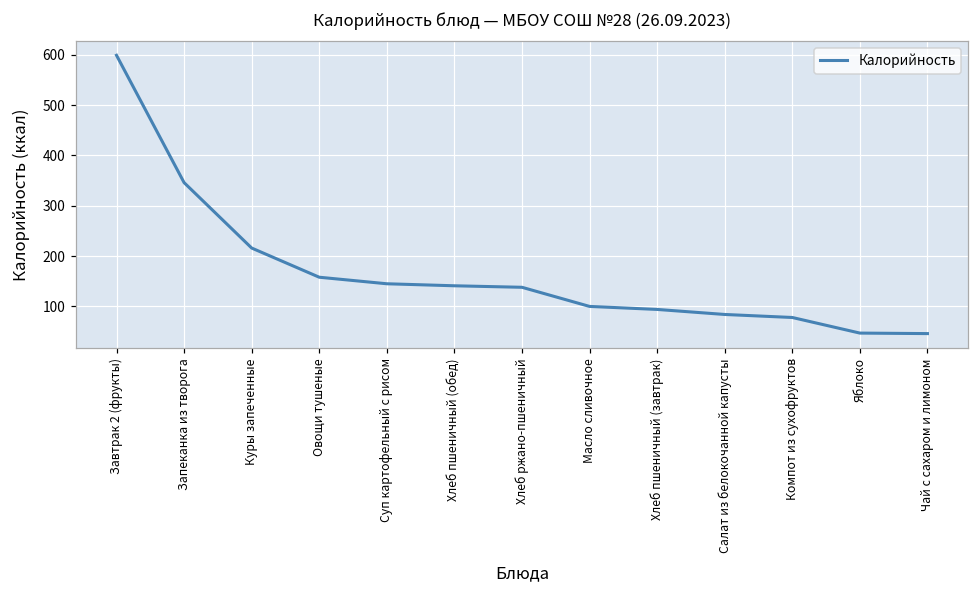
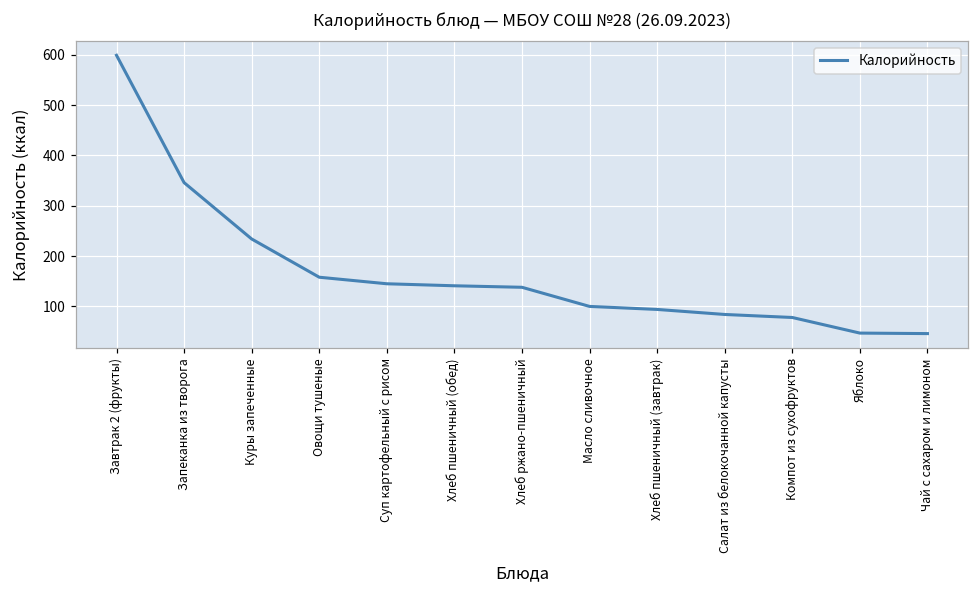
  {
    "Завтрак 2 (фрукты)": 600,
    "Запеканка из творога": 350,
-   "Куры запеченные": 220,
+   "Куры запеченные": 230,
    "Овощи тушеные": 160,
    "Суп картофельный с рисом": 150,
    "Хлеб пшеничный (обед)": 140,
    "Хлеб ржано-пшеничный": 140,
    "Масло сливочное": 100,
    "Хлеб пшеничный (завтрак)": 90,
    "Салат из белокочанной капусты": 80,
    "Компот из сухофруктов": 80,
    "Яблоко": 50,
    "Чай с сахаром и лимоном": 50
  }
